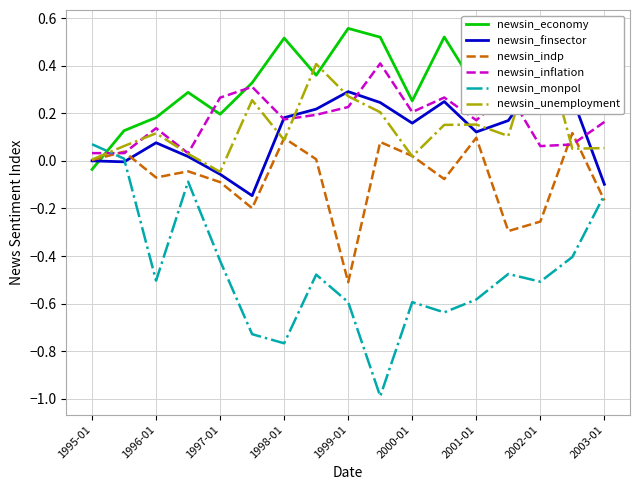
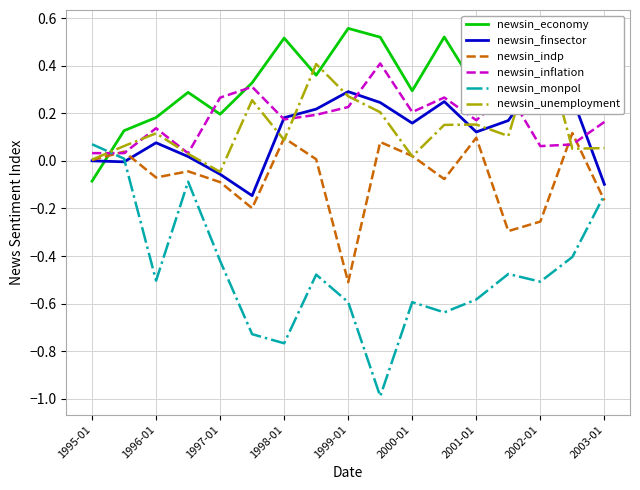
  {
    "newsin_economy": {
-     "1995-01": -0.04,
+     "1995-01": -0.09,
      "1996-01": 0.18,
      "1997-01": 0.20,
      "1998-01": 0.52,
      "1999-01": 0.56,
-     "2000-01": 0.25
+     "2000-01": 0.29
    },
    "newsin_finsector": {
      "1996-01": 0.08,
      "1999-01": 0.29,
      "2000-01": 0.16,
      "2001-01": 0.12,
      "2003-01": -0.10
    },
    "newsin_indp": {
      "1996-01": -0.07,
      "1997-01": -0.09,
      "1999-01": -0.51,
      "2001-01": 0.10,
      "2002-01": -0.26,
      "2003-01": -0.17
    },
    "newsin_inflation": {
      "1995-01": 0.03,
      "1996-01": 0.14,
      "1997-01": 0.27,
      "1999-01": 0.23,
      "2000-01": 0.20,
      "2001-01": 0.17,
      "2002-01": 0.06,
      "2003-01": 0.16
    },
    "newsin_monpol": {
      "1995-01": 0.07,
      "1996-01": -0.50,
      "1997-01": -0.42,
      "1998-01": -0.77,
      "1999-01": -0.59,
      "2000-01": -0.59,
      "2001-01": -0.58,
      "2002-01": -0.51,
      "2003-01": -0.14
    },
    "newsin_unemployment": {
      "1996-01": 0.12,
      "1999-01": 0.27,
      "2001-01": 0.15,
      "2003-01": 0.05
    }
  }
